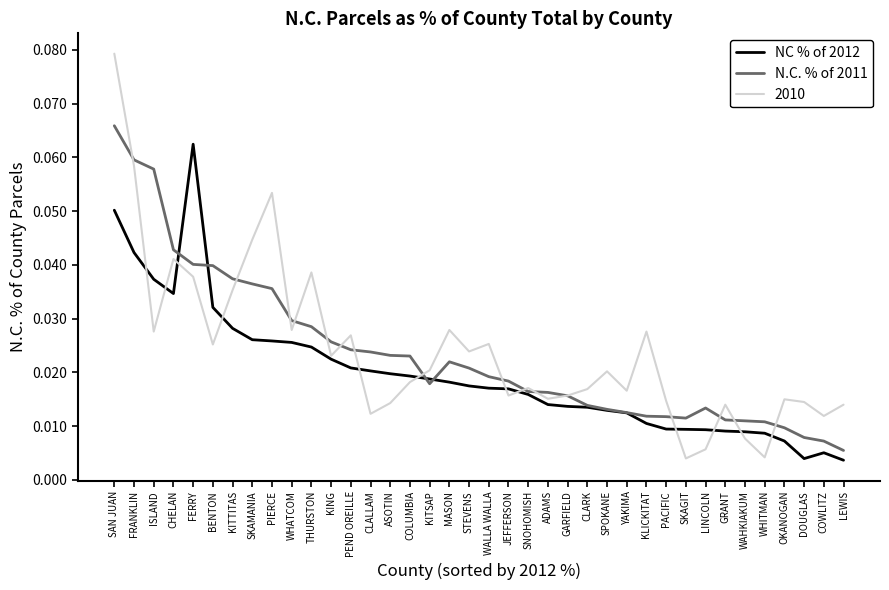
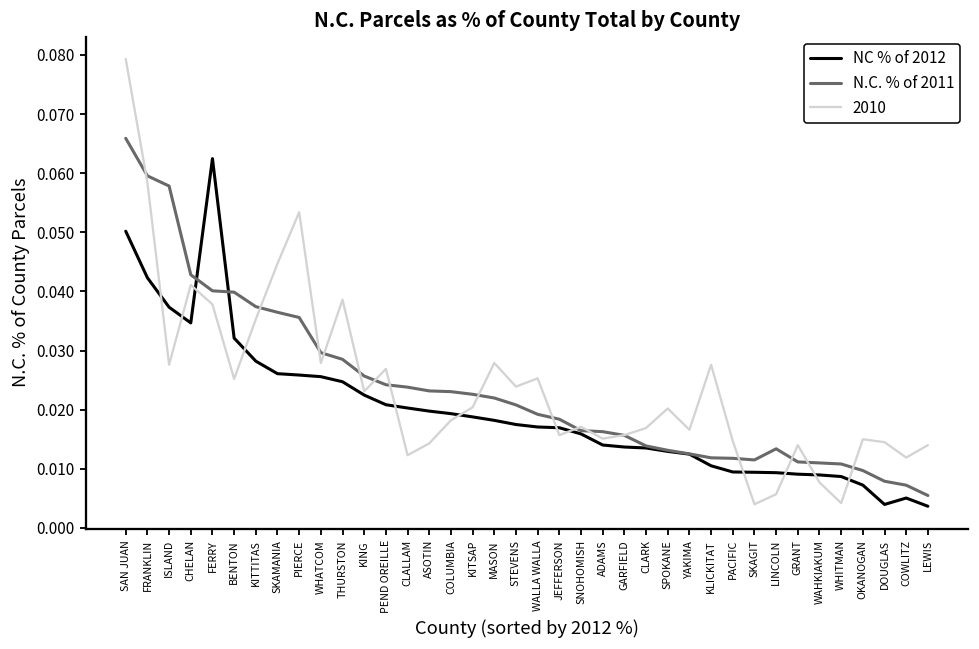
  {
    "NC % of 2012": {
      "SAN JUAN": 0.050,
      "FRANKLIN": 0.042,
      "ISLAND": 0.037,
      "CHELAN": 0.035,
      "FERRY": 0.062,
      "BENTON": 0.032,
      "KITTITAS": 0.028,
      "SKAMANIA": 0.026,
      "PIERCE": 0.026,
      "WHATCOM": 0.026,
      "THURSTON": 0.025,
      "KING": 0.022,
      "PEND OREILLE": 0.021,
      "CLALLAM": 0.020,
      "ASOTIN": 0.020,
      "COLUMBIA": 0.019,
      "KITSAP": 0.019,
      "MASON": 0.018,
      "STEVENS": 0.017,
      "WALLA WALLA": 0.017,
      "JEFFERSON": 0.017,
      "SNOHOMISH": 0.016,
      "ADAMS": 0.014,
      "GARFIELD": 0.014,
      "KLICKITAT": 0.011,
      "PACIFIC": 0.009,
      "SKAGIT": 0.009,
      "LINCOLN": 0.009,
      "GRANT": 0.009,
      "WAHKIAKUM": 0.009,
      "WHITMAN": 0.009,
      "OKANOGAN": 0.007,
      "DOUGLAS": 0.004,
      "COWLITZ": 0.005,
      "LEWIS": 0.004
    },
    "N.C. % of 2011": {
      "SAN JUAN": 0.066,
      "FRANKLIN": 0.060,
      "ISLAND": 0.058,
      "CHELAN": 0.043,
      "FERRY": 0.040,
      "BENTON": 0.040,
      "KITTITAS": 0.037,
      "SKAMANIA": 0.036,
      "PIERCE": 0.036,
      "WHATCOM": 0.030,
      "THURSTON": 0.029,
      "KING": 0.026,
      "PEND OREILLE": 0.024,
      "CLALLAM": 0.024,
      "ASOTIN": 0.023,
      "COLUMBIA": 0.023,
-     "KITSAP": 0.018,
+     "KITSAP": 0.023,
      "MASON": 0.022,
      "STEVENS": 0.021,
      "WALLA WALLA": 0.019,
      "JEFFERSON": 0.018,
      "SNOHOMISH": 0.016,
      "ADAMS": 0.016,
      "KLICKITAT": 0.012,
      "PACIFIC": 0.012,
      "SKAGIT": 0.012,
      "LINCOLN": 0.013,
      "GRANT": 0.011,
      "WAHKIAKUM": 0.011,
      "WHITMAN": 0.011,
      "OKANOGAN": 0.010,
      "DOUGLAS": 0.008,
      "COWLITZ": 0.007,
      "LEWIS": 0.005
    },
    "2010": {
      "SAN JUAN": 0.079,
      "FRANKLIN": 0.058,
      "ISLAND": 0.028,
      "CHELAN": 0.041,
      "FERRY": 0.038,
      "BENTON": 0.025,
      "KITTITAS": 0.035,
      "SKAMANIA": 0.045,
      "PIERCE": 0.053,
      "WHATCOM": 0.028,
      "THURSTON": 0.039,
      "KING": 0.023,
      "PEND OREILLE": 0.027,
      "CLALLAM": 0.012,
      "ASOTIN": 0.014,
      "COLUMBIA": 0.018,
      "KITSAP": 0.020,
      "MASON": 0.028,
      "STEVENS": 0.024,
      "WALLA WALLA": 0.025,
      "JEFFERSON": 0.016,
      "SNOHOMISH": 0.017,
      "ADAMS": 0.015,
      "CLARK": 0.017,
      "SPOKANE": 0.020,
      "YAKIMA": 0.017,
      "KLICKITAT": 0.028,
      "PACIFIC": 0.015,
      "SKAGIT": 0.004,
      "LINCOLN": 0.006,
      "GRANT": 0.014,
      "WAHKIAKUM": 0.008,
      "WHITMAN": 0.004,
      "OKANOGAN": 0.015,
      "DOUGLAS": 0.015,
      "COWLITZ": 0.012,
      "LEWIS": 0.014
    }
  }
